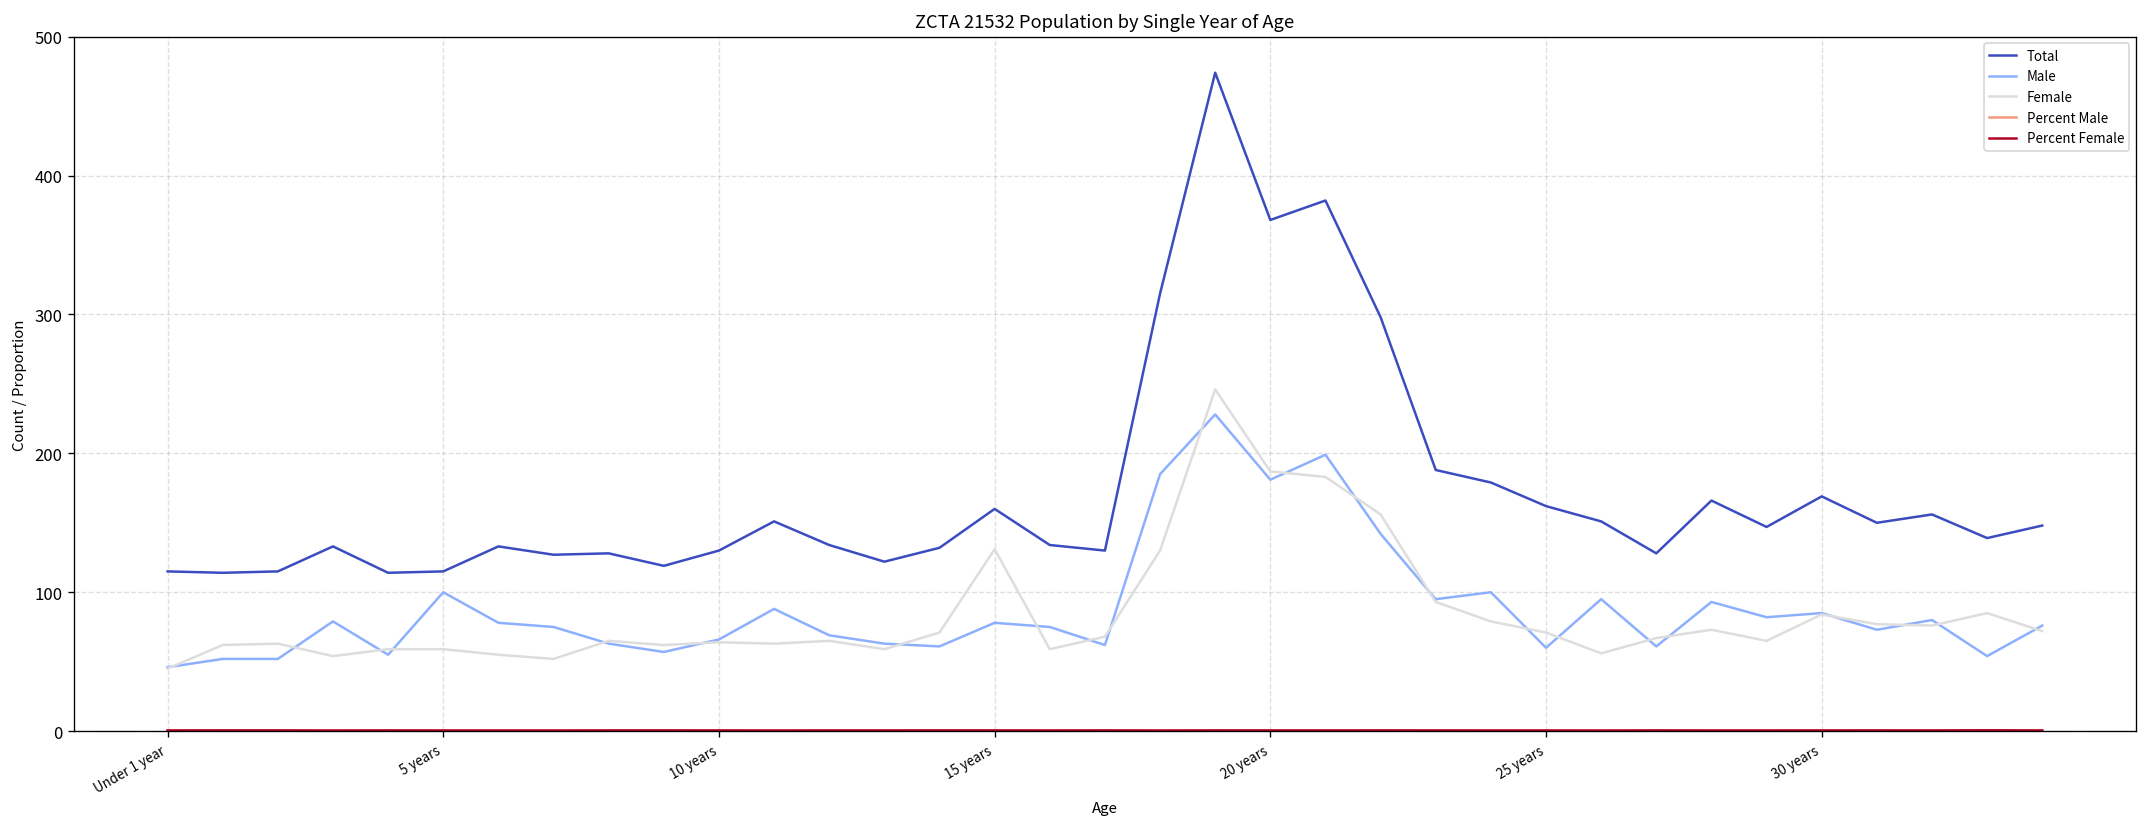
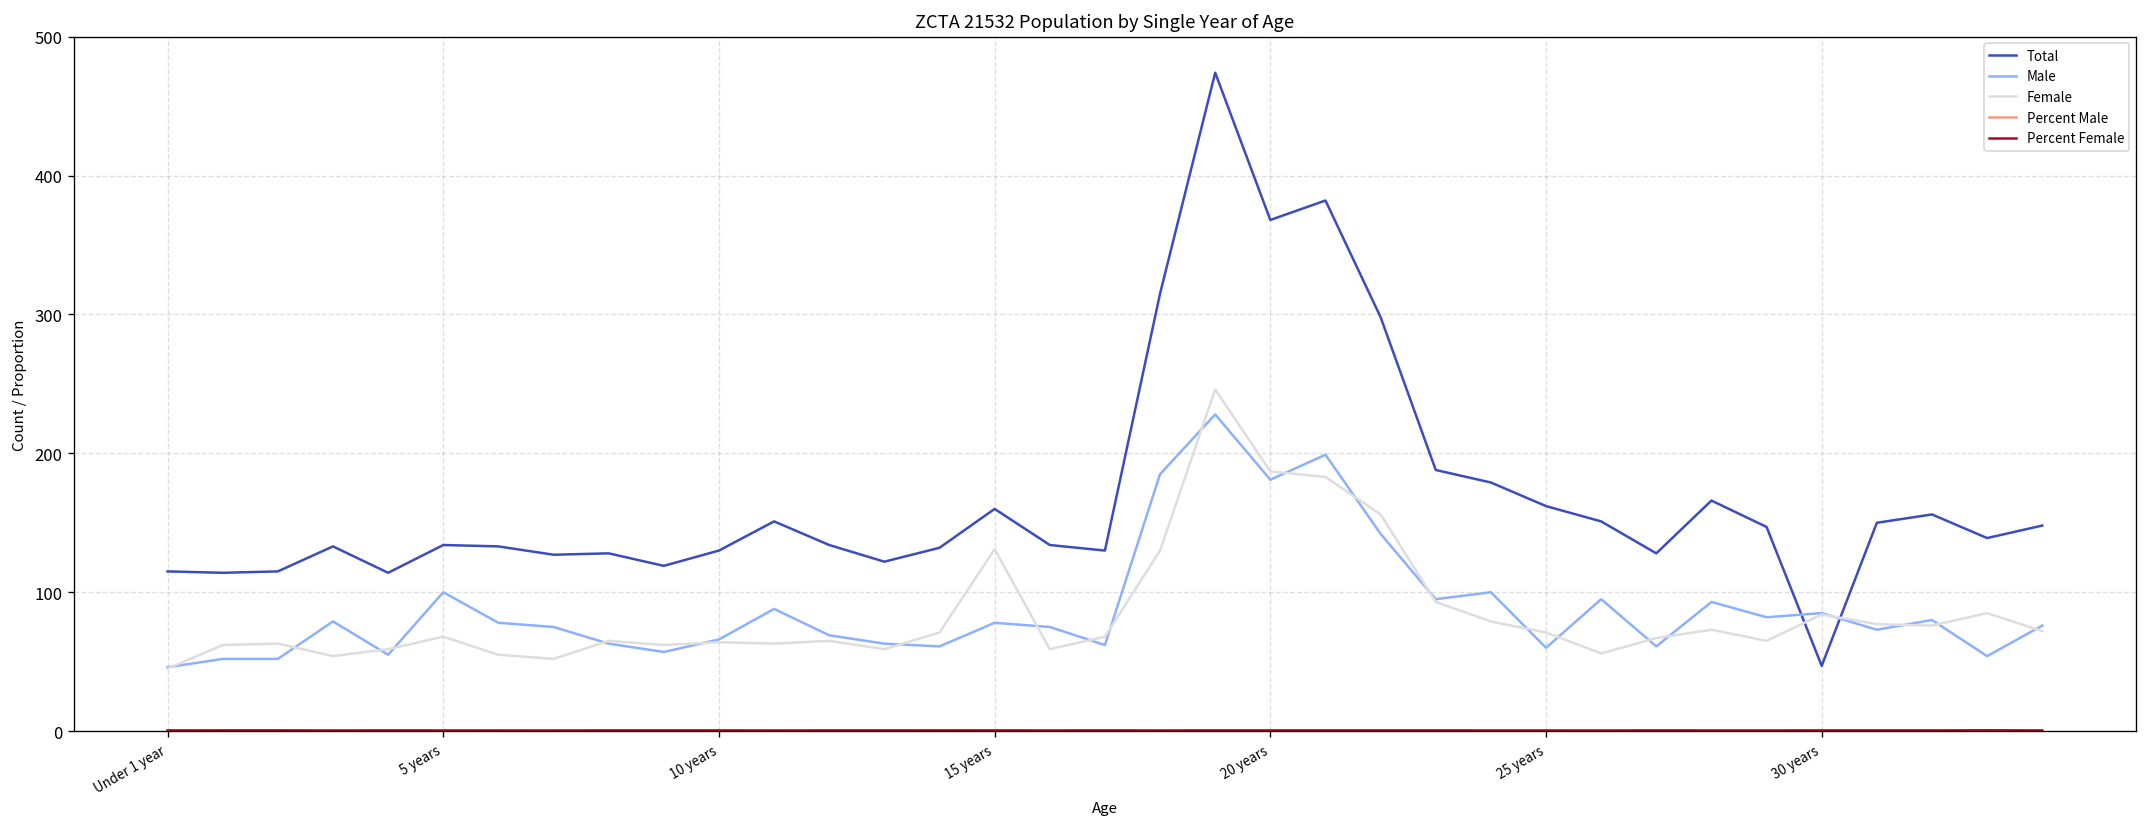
  {
    "Total": {
      "Under 1 year": 115,
-     "5 years": 115,
+     "5 years": 134,
      "10 years": 130,
      "15 years": 160,
      "20 years": 368,
      "25 years": 162,
-     "30 years": 169
+     "30 years": 47
    },
    "Male": {
      "5 years": 100,
      "15 years": 78,
      "20 years": 181,
      "25 years": 60
    },
    "Female": {
-     "5 years": 59,
+     "5 years": 68,
      "15 years": 131,
      "20 years": 187,
      "25 years": 71
    }
  }
